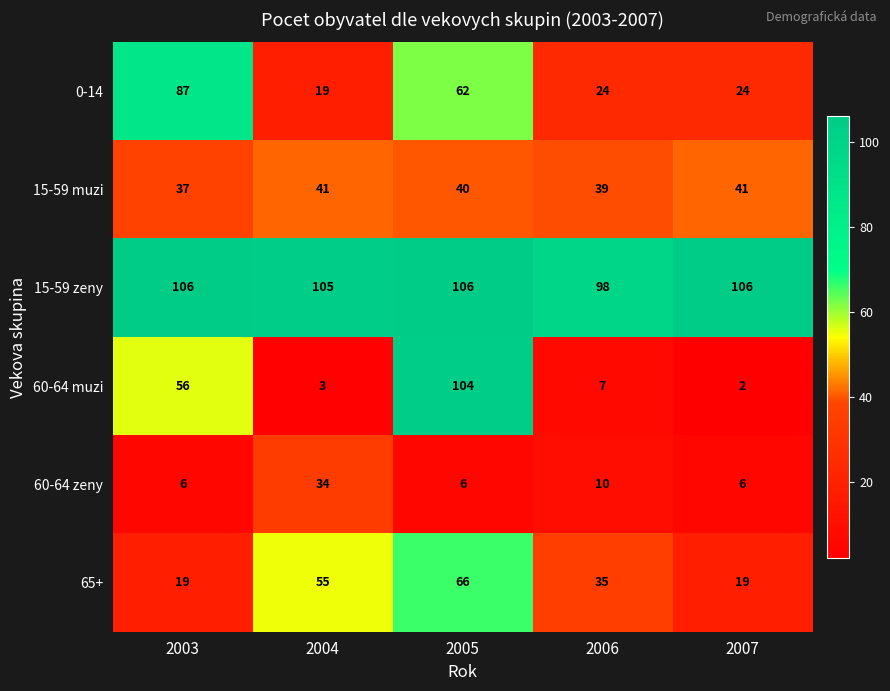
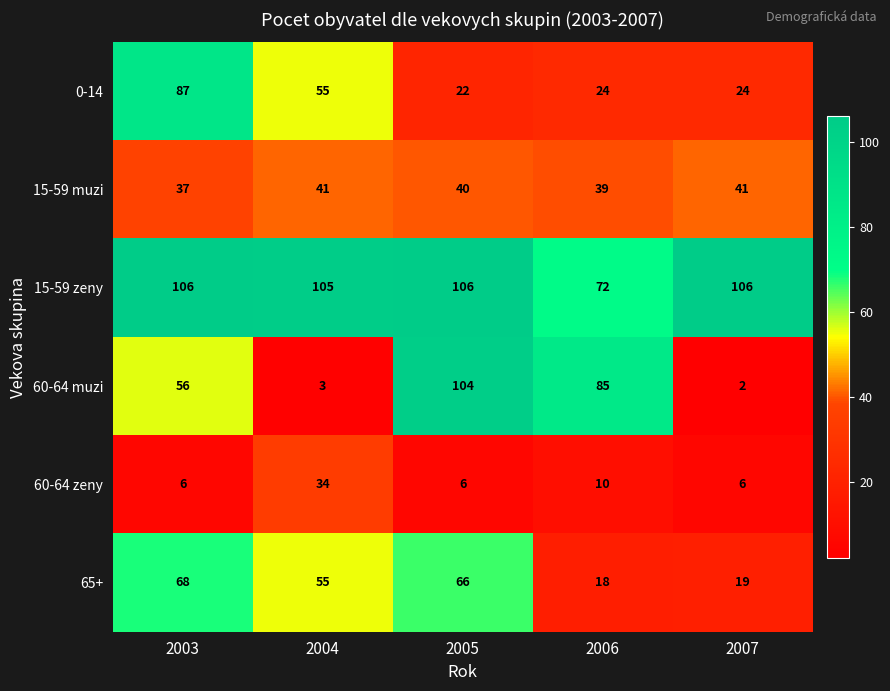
  {
    "0-14": {
      "2003": 87,
-     "2004": 19,
-     "2005": 62,
+     "2004": 55,
+     "2005": 22,
      "2006": 24,
      "2007": 24
    },
    "15-59 muzi": {
      "2003": 37,
      "2004": 41,
      "2005": 40,
      "2006": 39,
      "2007": 41
    },
    "15-59 zeny": {
      "2003": 106,
      "2004": 105,
      "2005": 106,
-     "2006": 98,
+     "2006": 72,
      "2007": 106
    },
    "60-64 muzi": {
      "2003": 56,
      "2004": 3,
      "2005": 104,
-     "2006": 7,
+     "2006": 85,
      "2007": 2
    },
    "60-64 zeny": {
      "2003": 6,
      "2004": 34,
      "2005": 6,
      "2006": 10,
      "2007": 6
    },
    "65+": {
-     "2003": 19,
+     "2003": 68,
      "2004": 55,
      "2005": 66,
-     "2006": 35,
+     "2006": 18,
      "2007": 19
    }
  }
